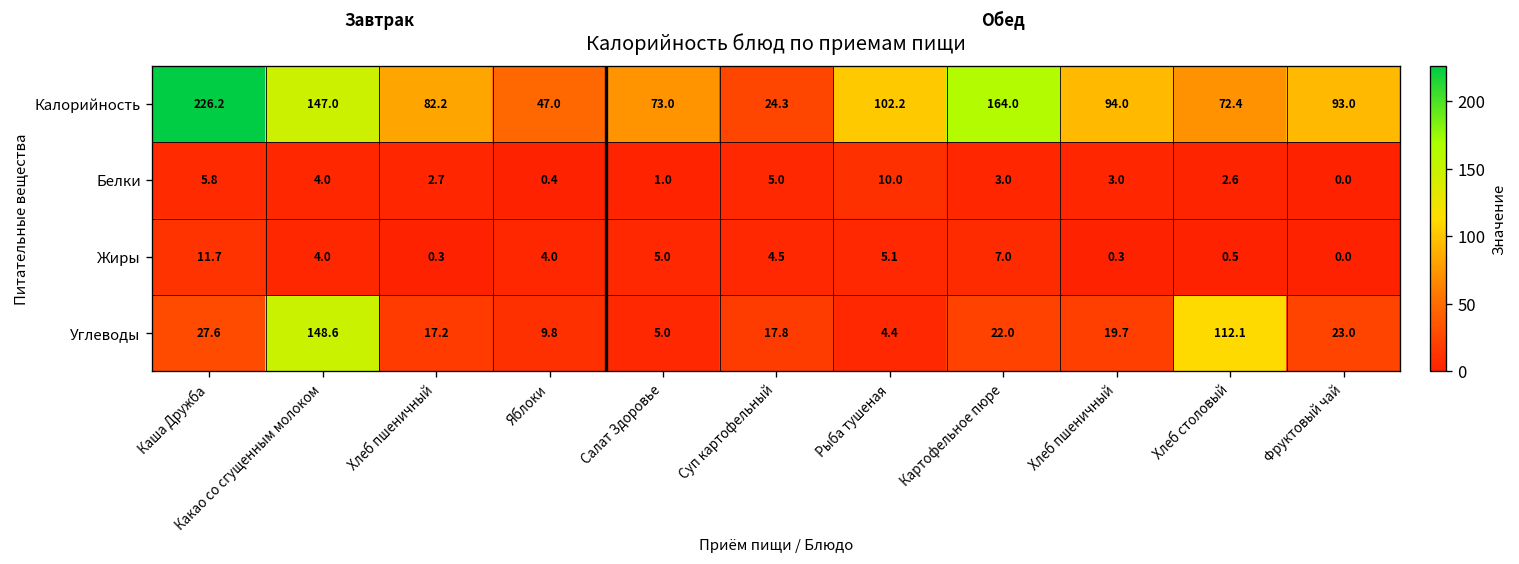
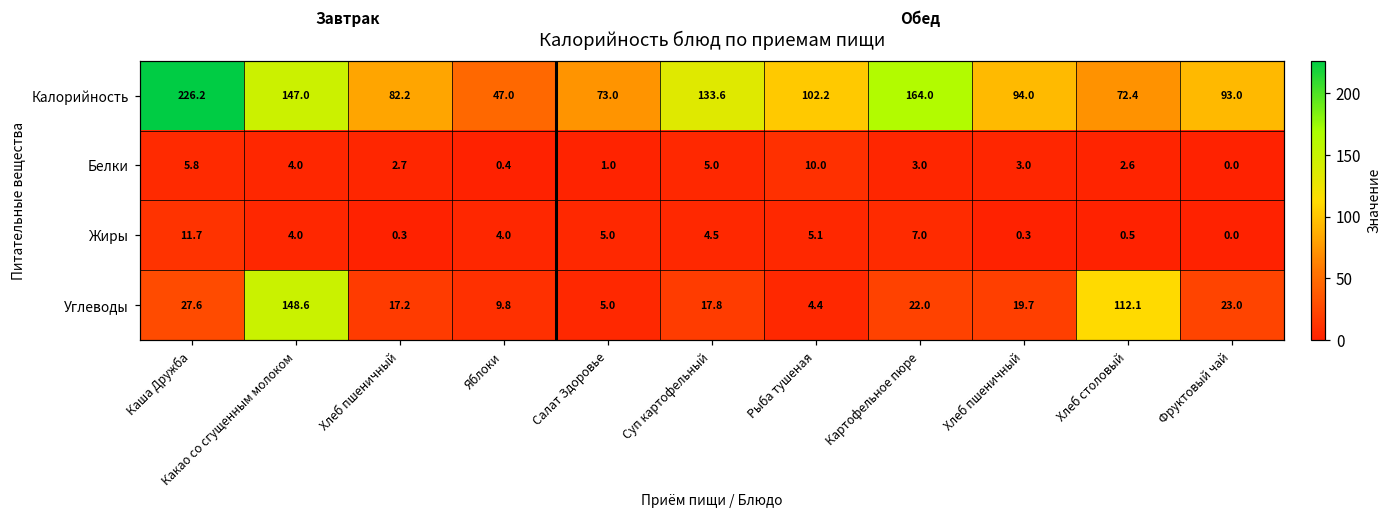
  {
    "Калорийность": {
      "Каша Дружба": 226.2,
      "Какао со сгущенным молоком": 147.0,
      "Яблоки": 47.0,
      "Салат Здоровье": 73.0,
-     "Суп картофельный": 24.3,
+     "Суп картофельный": 133.6,
      "Рыба тушеная": 102.2,
      "Картофельное пюре": 164.0,
      "Хлеб столовый": 72.4,
      "Фруктовый чай": 93.0
    },
    "Белки": {
      "Каша Дружба": 5.8,
      "Какао со сгущенным молоком": 4.0,
      "Яблоки": 0.4,
      "Салат Здоровье": 1.0,
      "Суп картофельный": 5.0,
      "Рыба тушеная": 10.0,
      "Картофельное пюре": 3.0,
      "Хлеб столовый": 2.6,
      "Фруктовый чай": 0.0
    },
    "Жиры": {
      "Каша Дружба": 11.7,
      "Какао со сгущенным молоком": 4.0,
      "Яблоки": 4.0,
      "Салат Здоровье": 5.0,
      "Суп картофельный": 4.5,
      "Рыба тушеная": 5.1,
      "Картофельное пюре": 7.0,
      "Хлеб столовый": 0.5,
      "Фруктовый чай": 0.0
    },
    "Углеводы": {
      "Каша Дружба": 27.6,
      "Какао со сгущенным молоком": 148.6,
      "Яблоки": 9.8,
      "Салат Здоровье": 5.0,
      "Суп картофельный": 17.8,
      "Рыба тушеная": 4.4,
      "Картофельное пюре": 22.0,
      "Хлеб столовый": 112.1,
      "Фруктовый чай": 23.0
    }
  }
